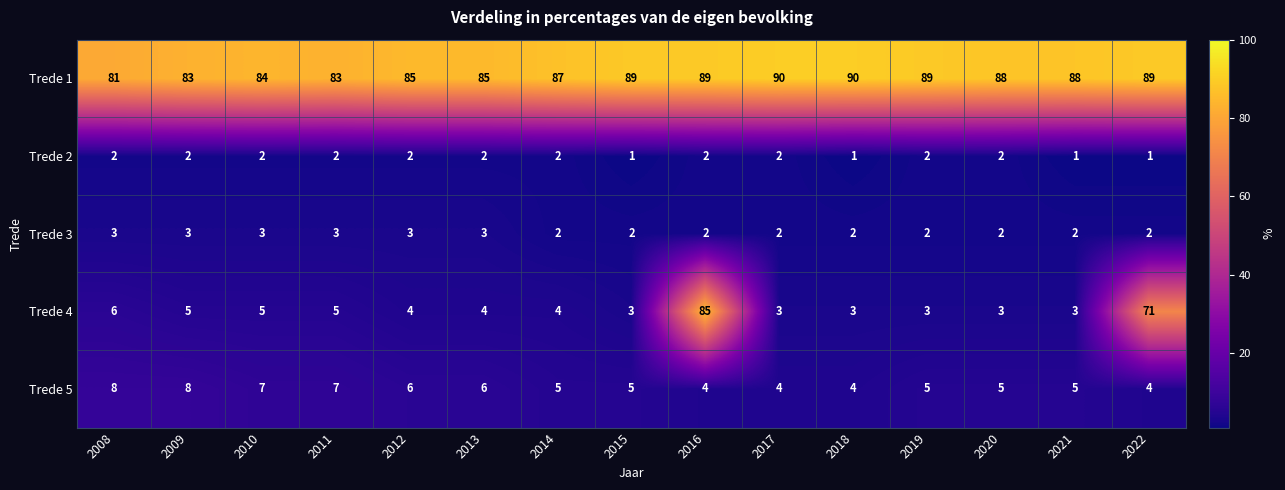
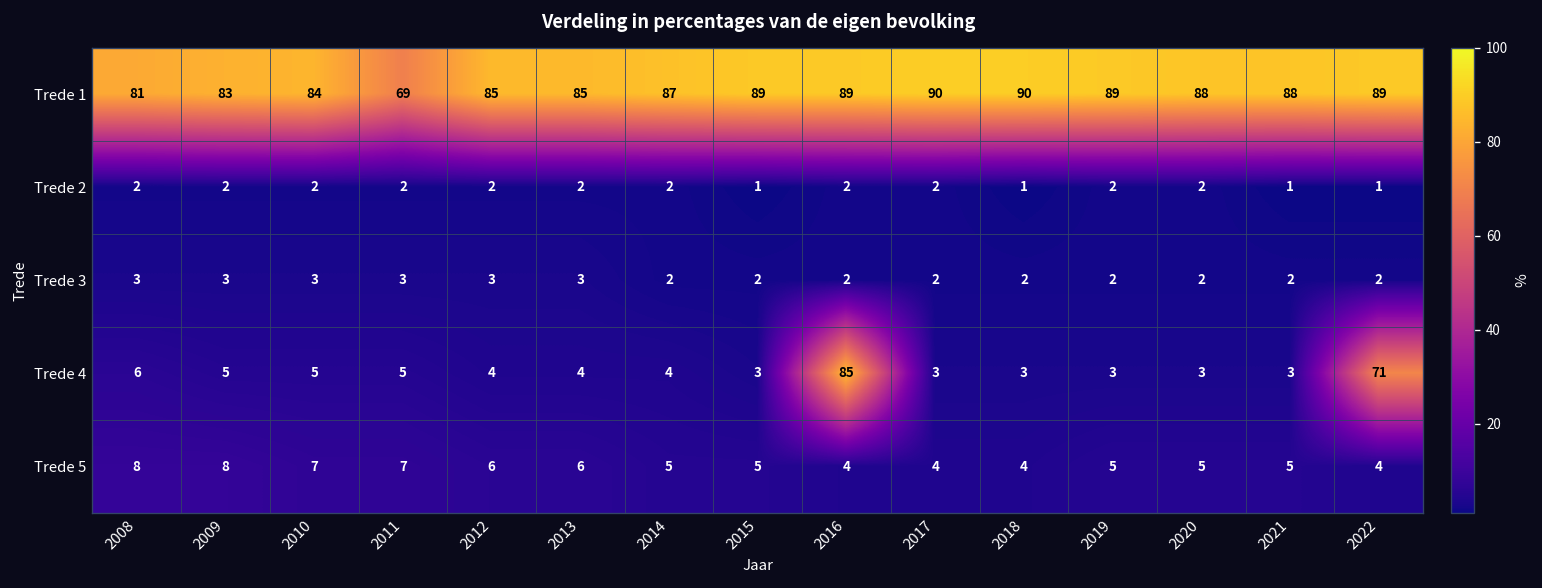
  {
    "Trede 1": {
      "2008": 81,
      "2009": 83,
      "2010": 84,
-     "2011": 83,
+     "2011": 69,
      "2012": 85,
      "2013": 85,
      "2014": 87,
      "2015": 89,
      "2016": 89,
      "2017": 90,
      "2018": 90,
      "2019": 89,
      "2020": 88,
      "2021": 88,
      "2022": 89
    },
    "Trede 2": {
      "2008": 2,
      "2009": 2,
      "2010": 2,
      "2011": 2,
      "2012": 2,
      "2013": 2,
      "2014": 2,
      "2015": 1,
      "2016": 2,
      "2017": 2,
      "2018": 1,
      "2019": 2,
      "2020": 2,
      "2021": 1,
      "2022": 1
    },
    "Trede 3": {
      "2008": 3,
      "2009": 3,
      "2010": 3,
      "2011": 3,
      "2012": 3,
      "2013": 3,
      "2014": 2,
      "2015": 2,
      "2016": 2,
      "2017": 2,
      "2018": 2,
      "2019": 2,
      "2020": 2,
      "2021": 2,
      "2022": 2
    },
    "Trede 4": {
      "2008": 6,
      "2009": 5,
      "2010": 5,
      "2011": 5,
      "2012": 4,
      "2013": 4,
      "2014": 4,
      "2015": 3,
      "2016": 85,
      "2017": 3,
      "2018": 3,
      "2019": 3,
      "2020": 3,
      "2021": 3,
      "2022": 71
    },
    "Trede 5": {
      "2008": 8,
      "2009": 8,
      "2010": 7,
      "2011": 7,
      "2012": 6,
      "2013": 6,
      "2014": 5,
      "2015": 5,
      "2016": 4,
      "2017": 4,
      "2018": 4,
      "2019": 5,
      "2020": 5,
      "2021": 5,
      "2022": 4
    }
  }
